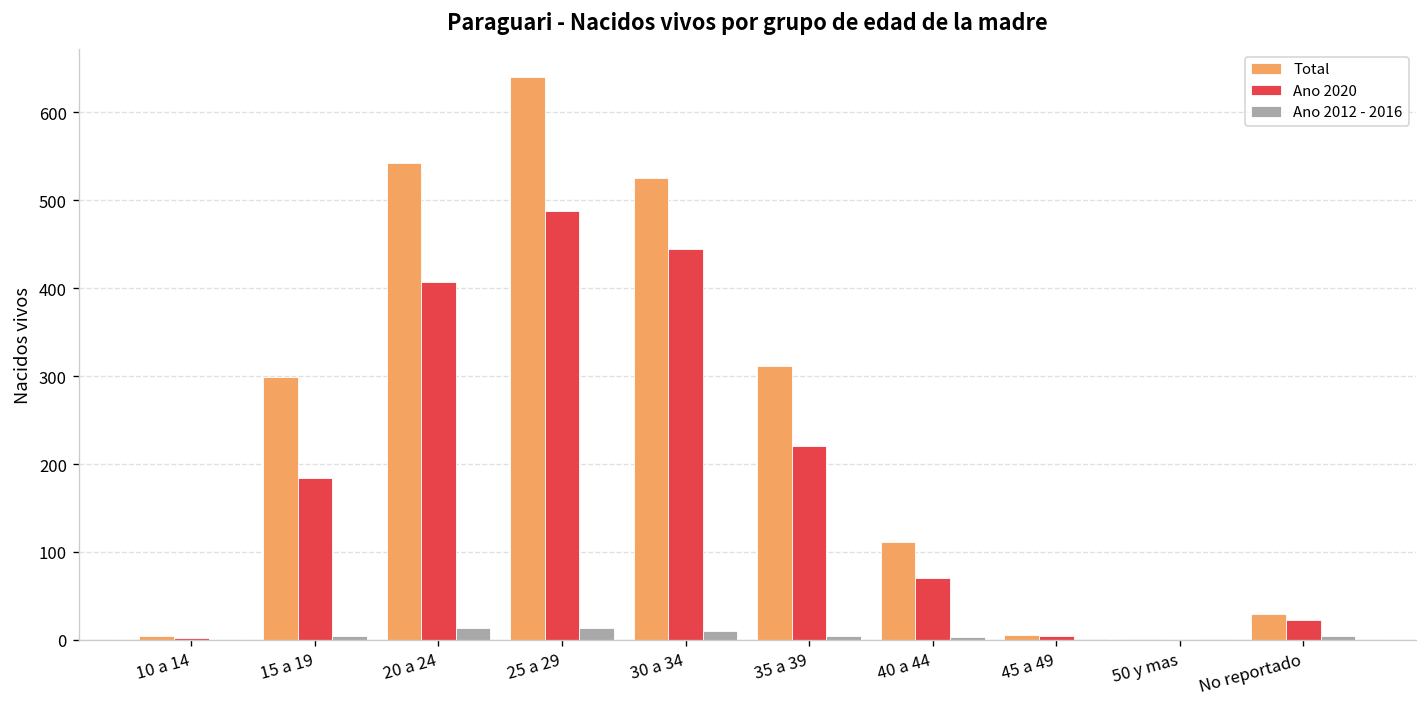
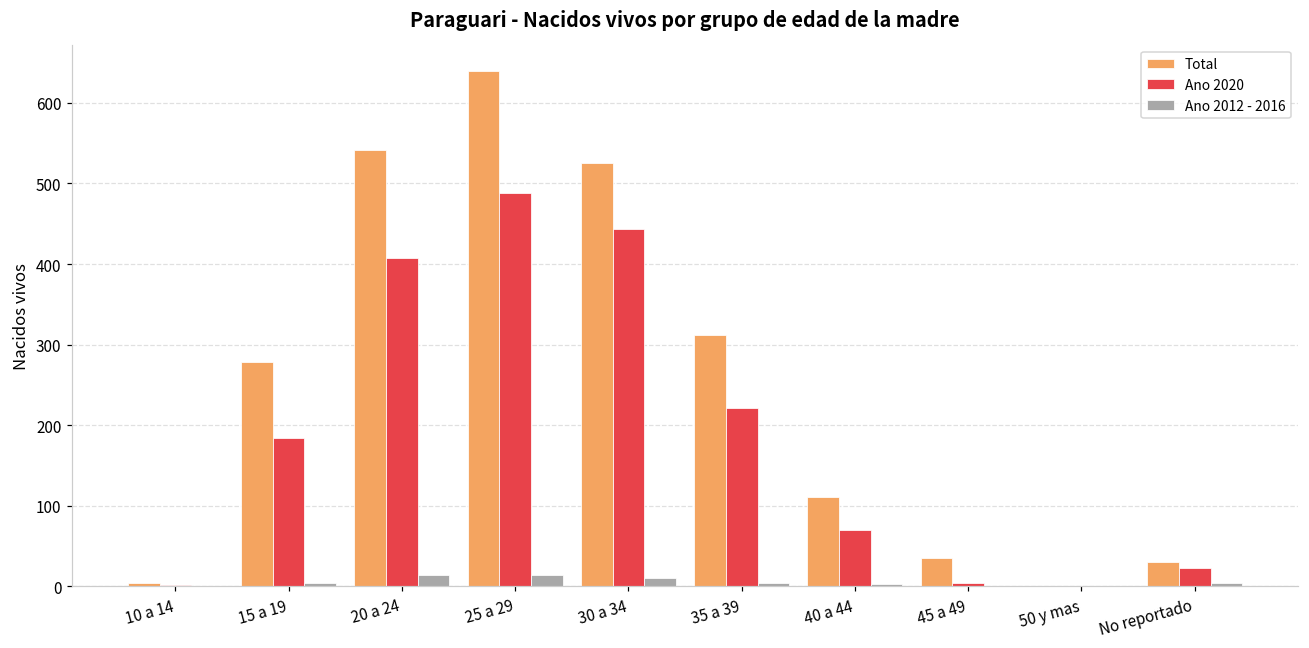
  {
    "Total": {
      "10 a 14": 0,
-     "15 a 19": 300,
+     "15 a 19": 280,
      "20 a 24": 540,
      "25 a 29": 640,
      "30 a 34": 530,
      "35 a 39": 310,
      "40 a 44": 110,
-     "45 a 49": 10,
+     "45 a 49": 40,
      "No reportado": 30
    },
    "Ano 2020": {
      "15 a 19": 180,
      "20 a 24": 410,
      "25 a 29": 490,
      "30 a 34": 440,
      "35 a 39": 220,
      "40 a 44": 70,
      "45 a 49": 0,
      "50 y mas": 0,
      "No reportado": 20
    },
    "Ano 2012 - 2016": {
      "10 a 14": 0,
      "15 a 19": 0,
      "20 a 24": 10,
      "25 a 29": 10,
      "30 a 34": 10,
      "35 a 39": 0,
      "No reportado": 0
    }
  }
